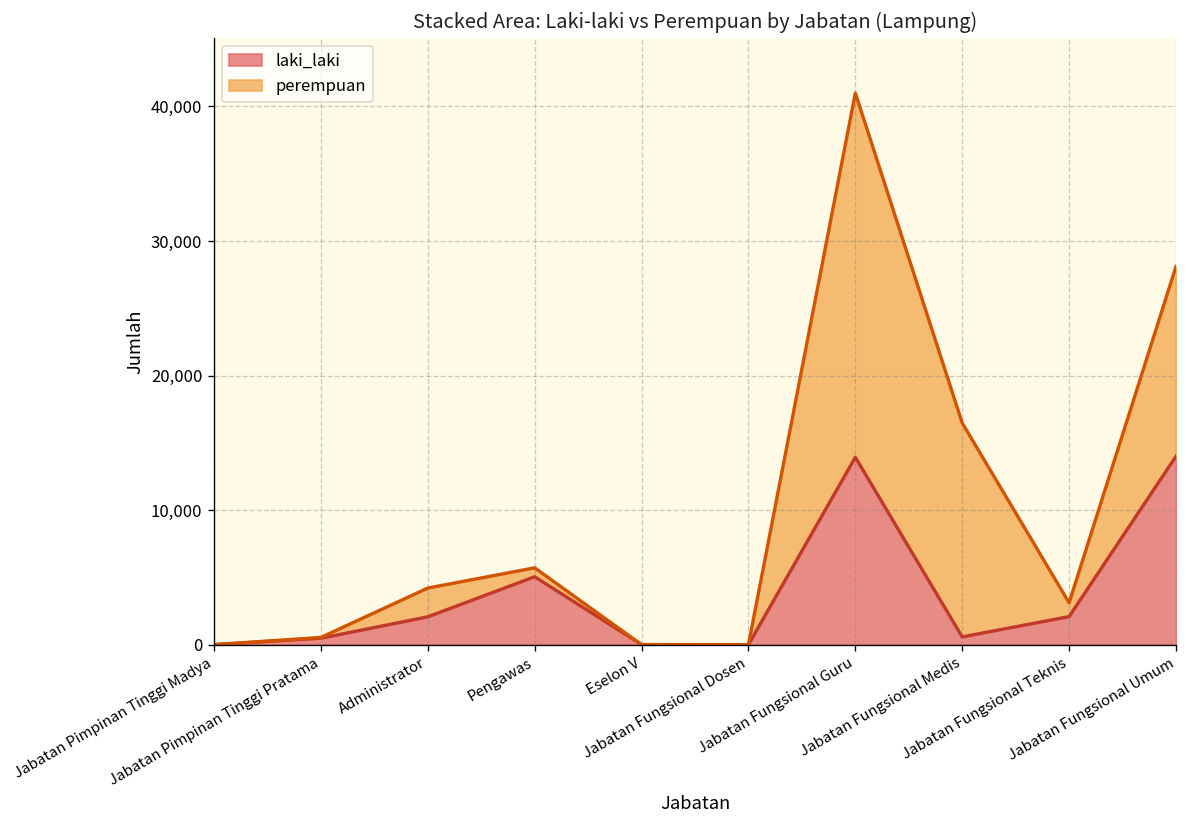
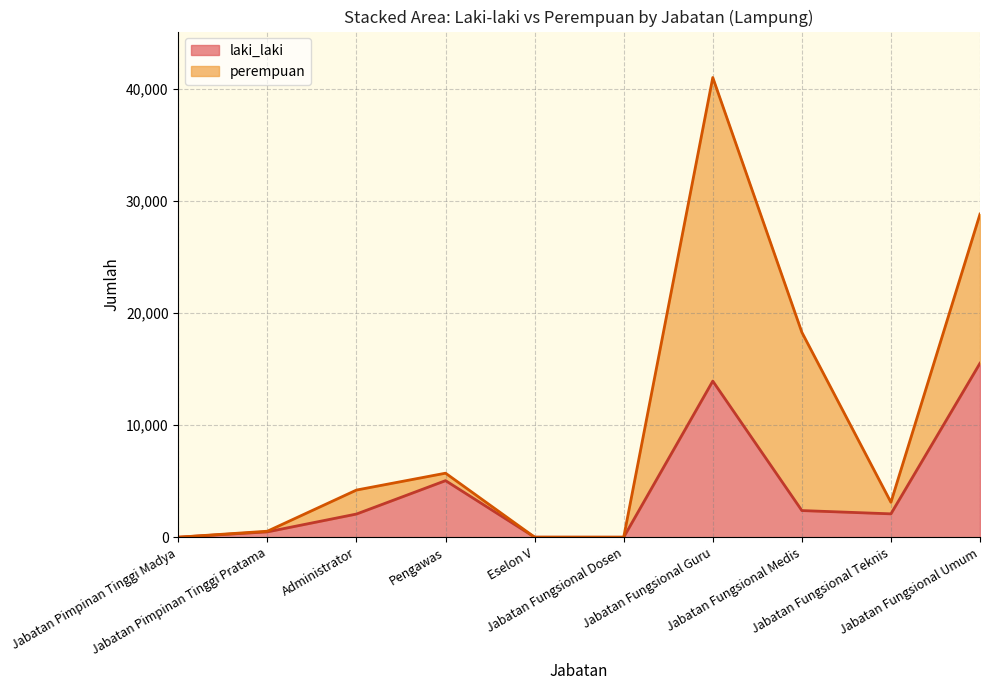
  {
    "laki_laki": {
      "Administrator": "2,100",
      "Pengawas": "5,000",
      "Jabatan Fungsional Guru": "13,900",
-     "Jabatan Fungsional Medis": "600",
+     "Jabatan Fungsional Medis": "2,400",
      "Jabatan Fungsional Teknis": "2,100",
-     "Jabatan Fungsional Umum": "14,000"
+     "Jabatan Fungsional Umum": "15,500"
    },
    "perempuan": {
      "Administrator": "2,100",
      "Pengawas": "700",
      "Jabatan Fungsional Guru": "27,100",
      "Jabatan Fungsional Medis": "15,900",
      "Jabatan Fungsional Teknis": "1,000",
-     "Jabatan Fungsional Umum": "14,100"
+     "Jabatan Fungsional Umum": "13,300"
    }
  }
